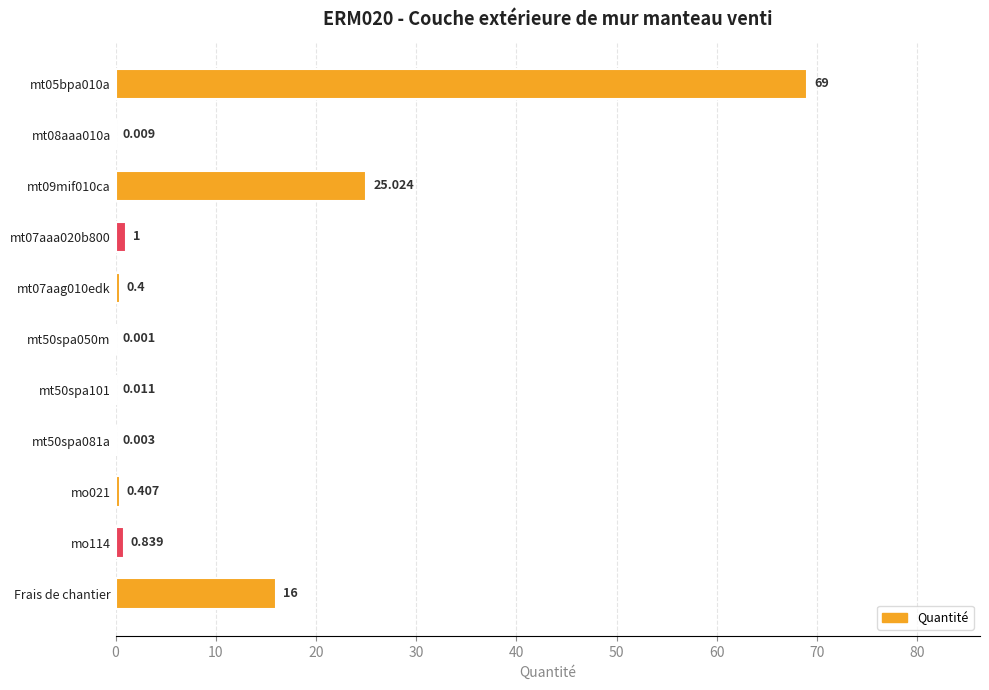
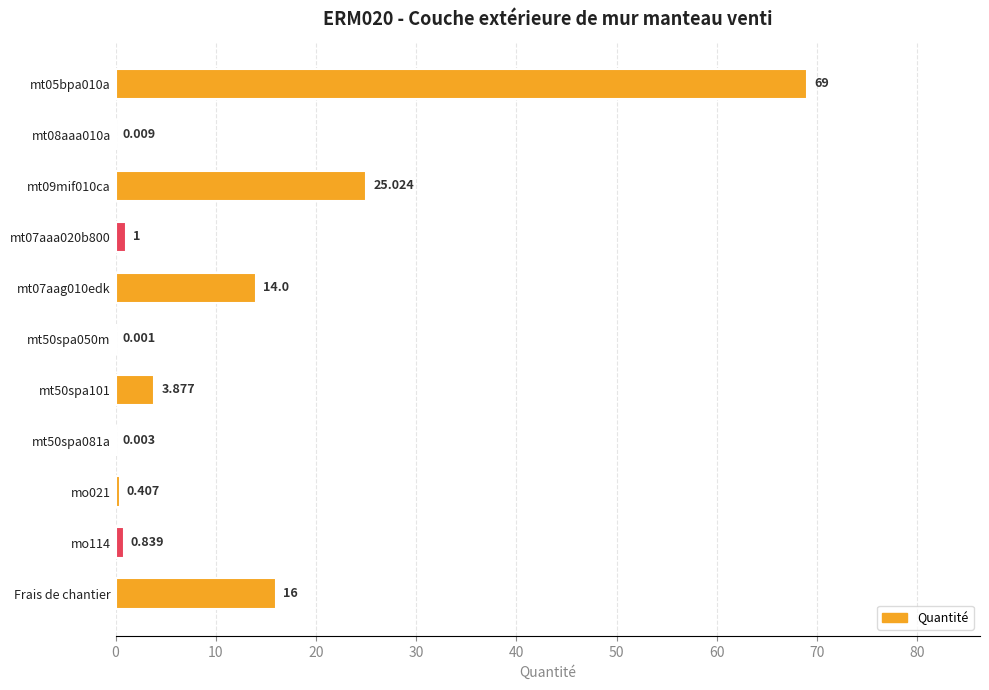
  {
    "mt05bpa010a": 69,
    "mt08aaa010a": 0.009,
    "mt09mif010ca": 25.024,
    "mt07aaa020b800": 1,
-   "mt07aag010edk": 0.4,
+   "mt07aag010edk": 14.0,
    "mt50spa050m": 0.001,
-   "mt50spa101": 0.011,
+   "mt50spa101": 3.877,
    "mt50spa081a": 0.003,
    "mo021": 0.407,
    "mo114": 0.839,
    "Frais de chantier": 16
  }
